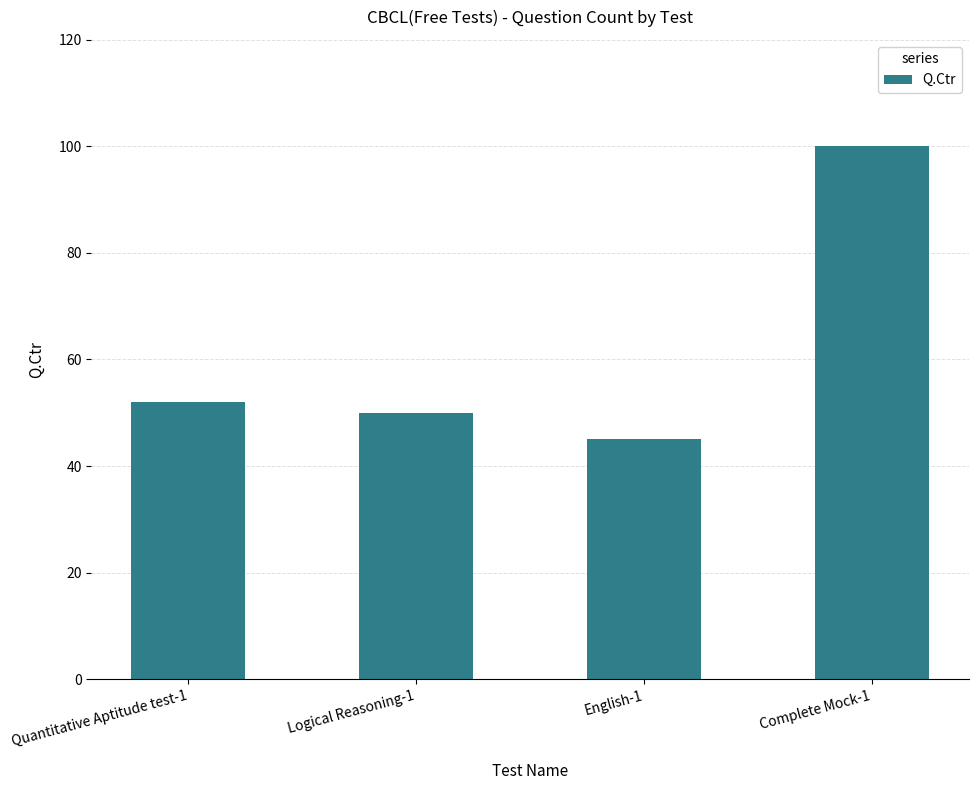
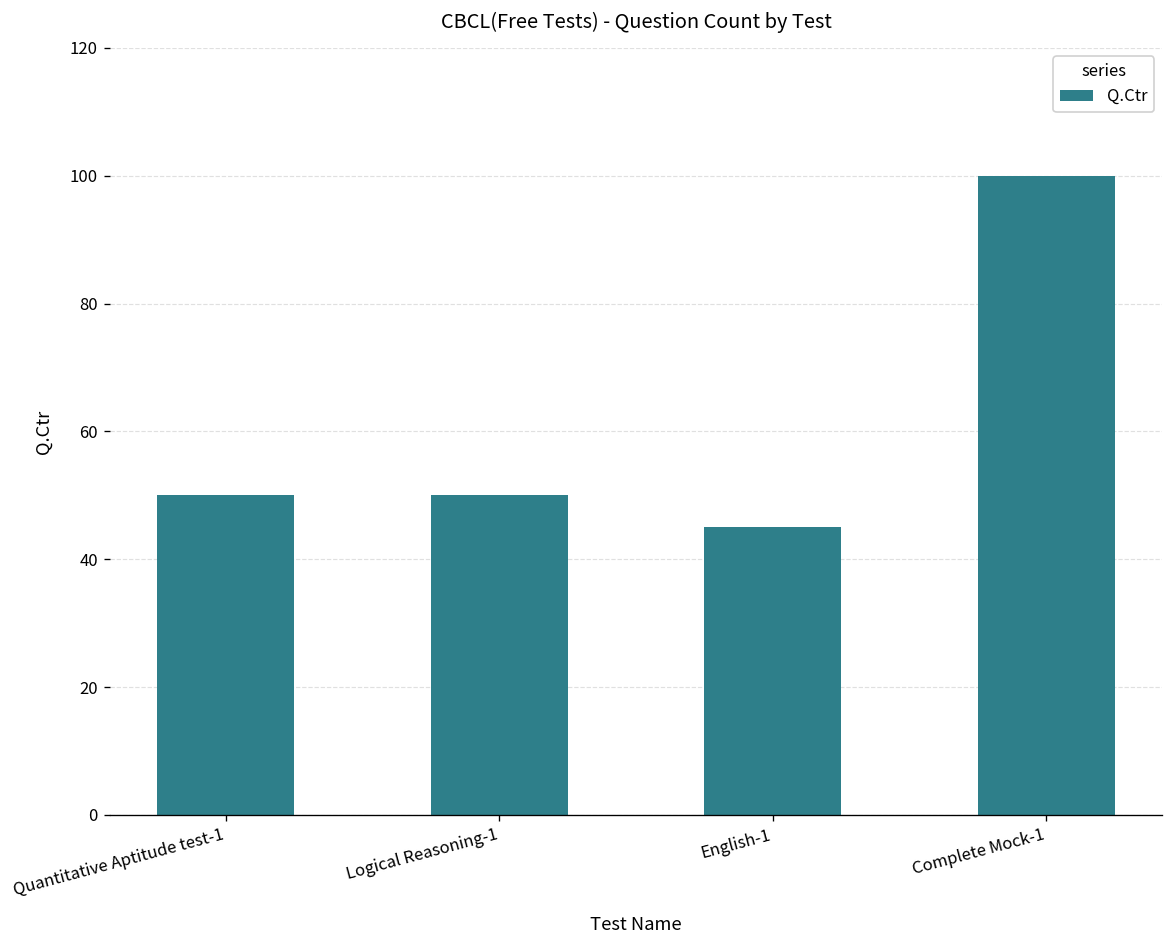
  {
-   "Quantitative Aptitude test-1": 52,
+   "Quantitative Aptitude test-1": 50,
    "Logical Reasoning-1": 50,
    "English-1": 45,
    "Complete Mock-1": 100
  }
